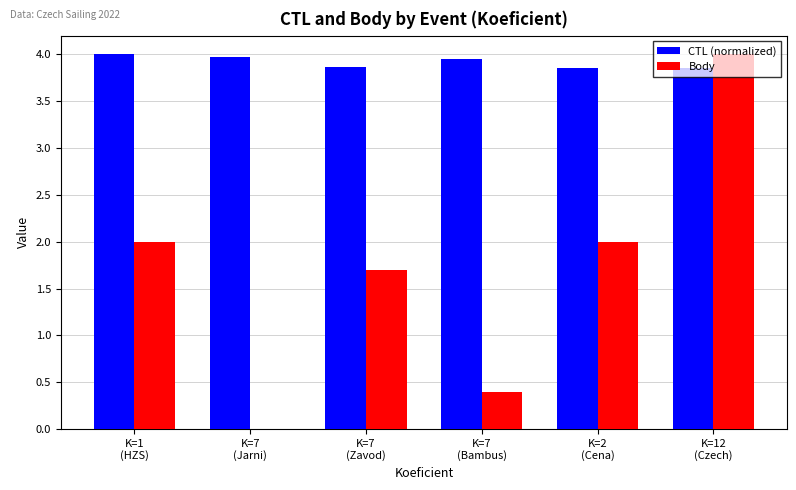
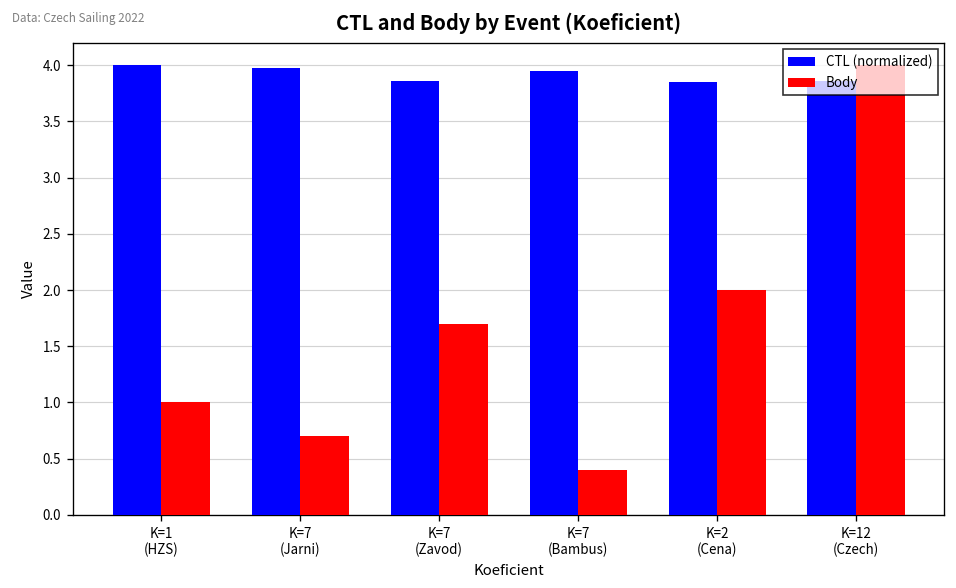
  {
    "CTL (normalized)": {
      "K=1 (HZS)": 4.0,
      "K=7 (Jarni)": 4.0,
      "K=7 (Zavod)": 3.9,
      "K=7 (Bambus)": 4.0,
      "K=2 (Cena)": 3.9
    },
    "Body": {
-     "K=1 (HZS)": 2,
-     "K=7 (Jarni)": 0.0,
+     "K=1 (HZS)": 1,
+     "K=7 (Jarni)": 0.7,
      "K=7 (Zavod)": 1.7,
      "K=7 (Bambus)": 0.4,
      "K=2 (Cena)": 2.0
    }
  }
